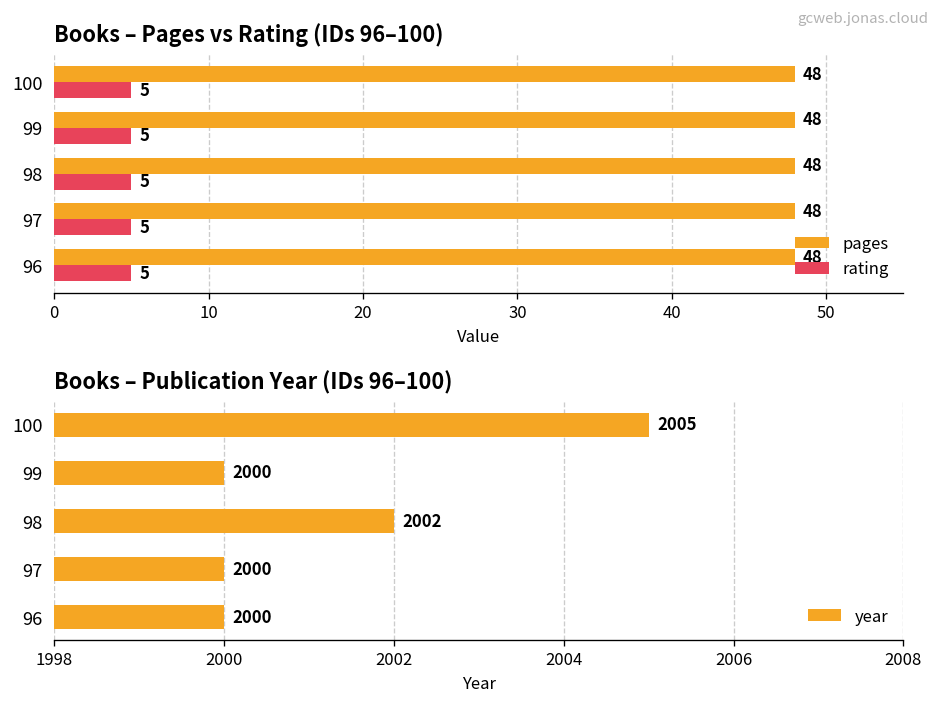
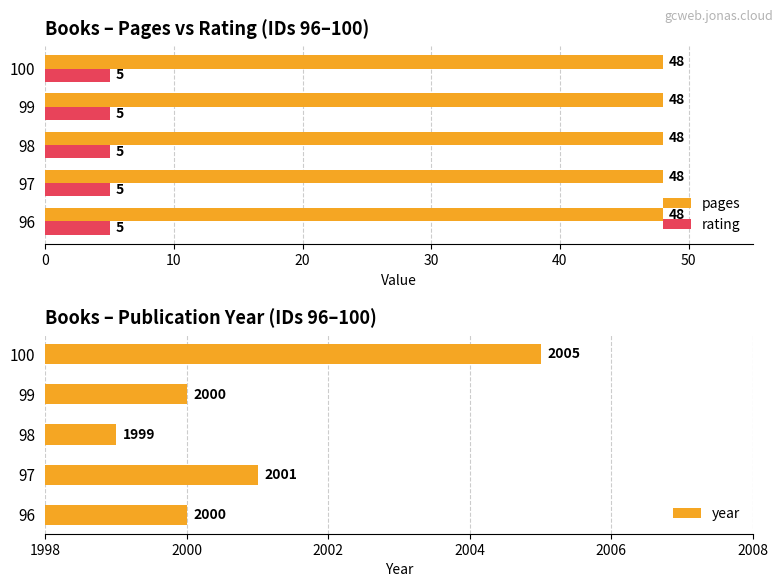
  {
    "Books – Pages vs Rating (IDs 96–100)": {
      "pages": {
        "100": 48,
        "99": 48,
        "98": 48,
        "97": 48,
        "96": 48
      },
      "rating": {
        "100": 5,
        "99": 5,
        "98": 5,
        "97": 5,
        "96": 5
      }
    },
    "Books – Publication Year (IDs 96–100)": {
      "100": 2005,
      "99": 2000,
-     "98": 2002,
-     "97": 2000,
+     "98": 1999,
+     "97": 2001,
      "96": 2000
    }
  }
